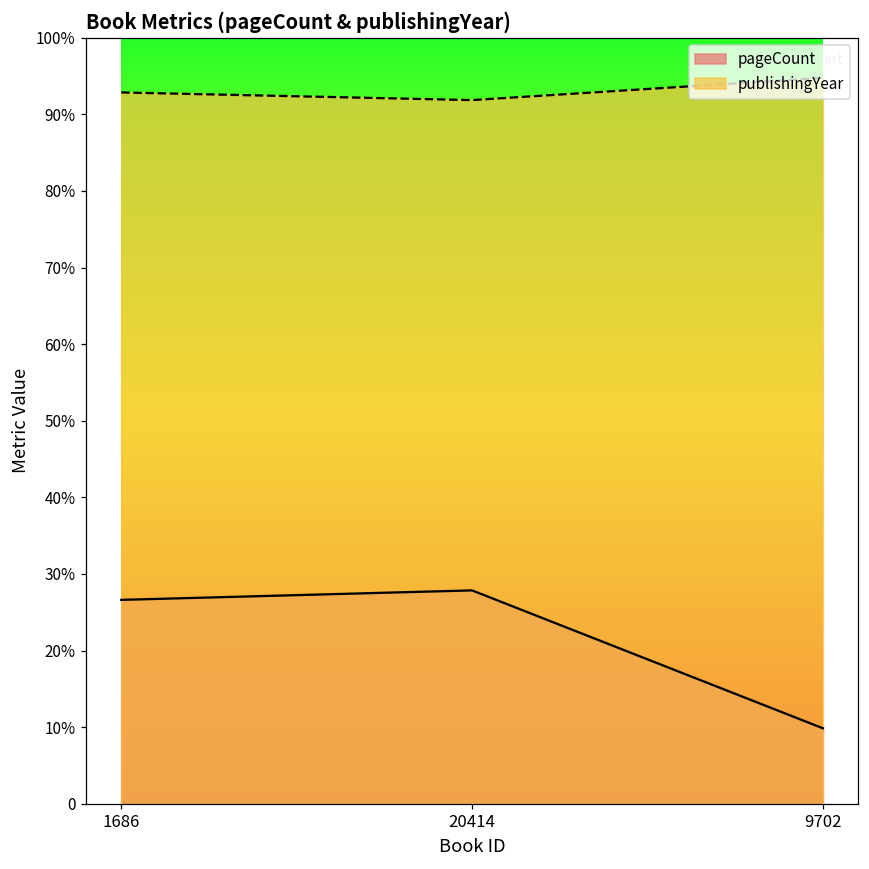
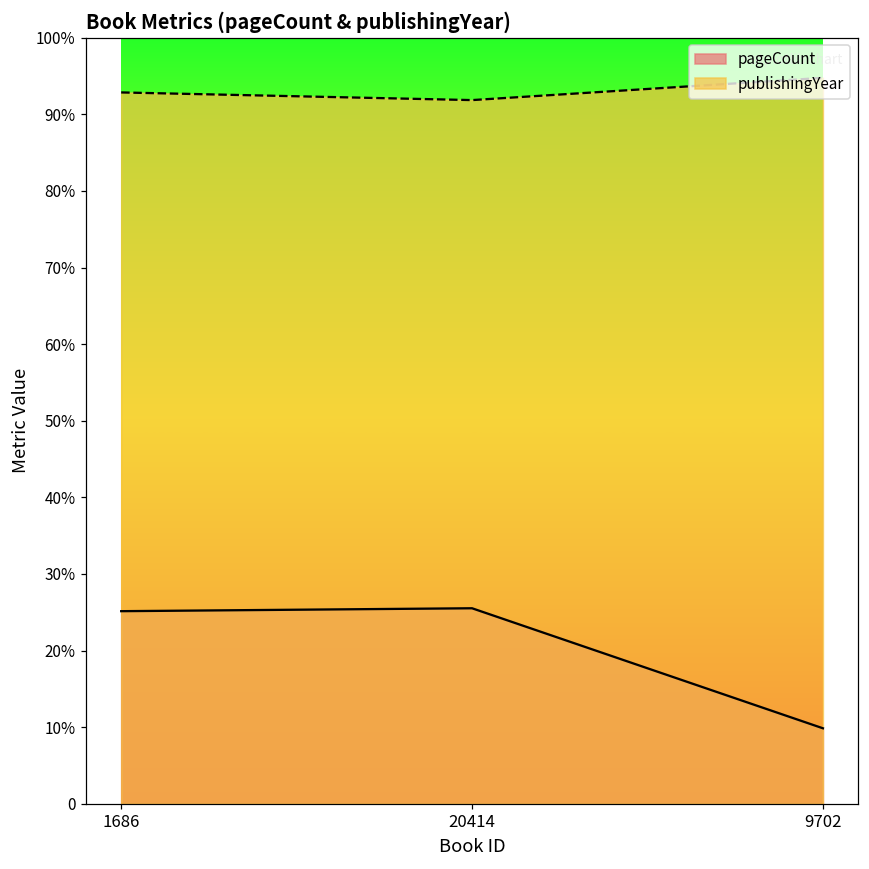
  {
    "pageCount": {
-     "1686": "27%",
-     "20414": "28%",
+     "1686": "25%",
+     "20414": "26%",
      "9702": "10%"
    },
    "publishingYear": {
      "1686": "93%",
      "20414": "92%"
    }
  }
